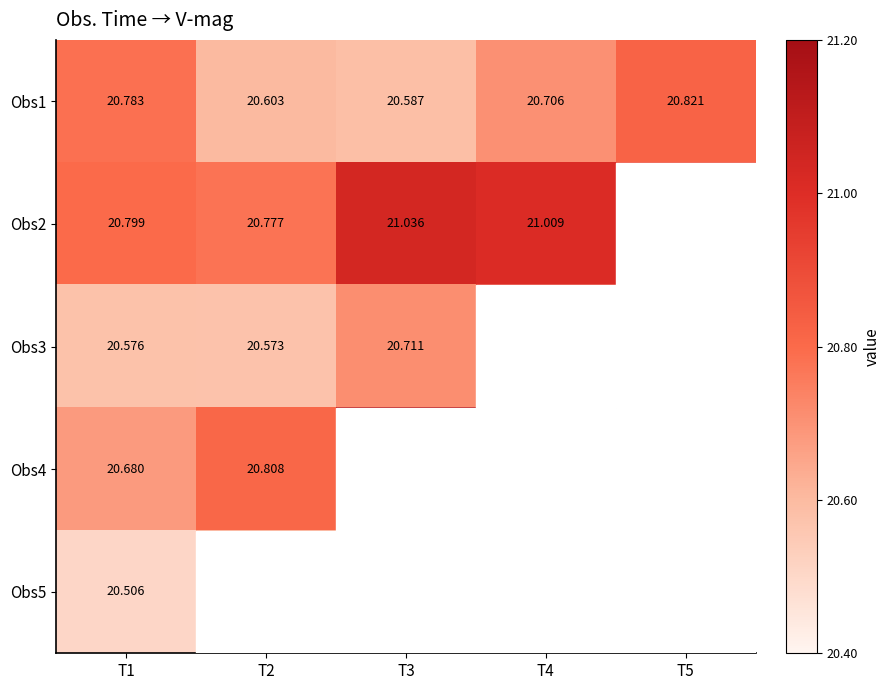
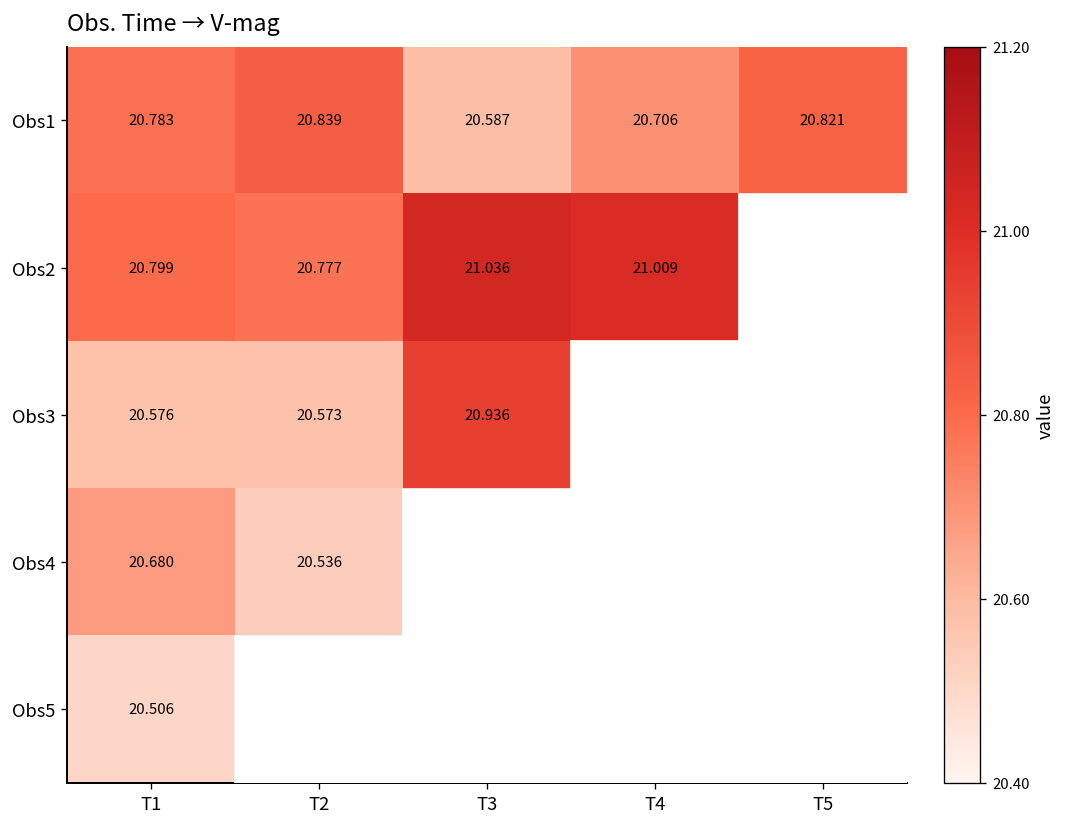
  {
    "Obs1": {
      "T1": 20.783,
-     "T2": 20.603,
+     "T2": 20.839,
      "T3": 20.587,
      "T4": 20.706,
      "T5": 20.821
    },
    "Obs2": {
      "T1": 20.799,
      "T2": 20.777,
      "T3": 21.036,
      "T4": 21.009
    },
    "Obs3": {
      "T1": 20.576,
      "T2": 20.573,
-     "T3": 20.711
+     "T3": 20.936
    },
    "Obs4": {
      "T1": 20.680,
-     "T2": 20.808
+     "T2": 20.536
    },
    "Obs5": {
      "T1": 20.506
    }
  }
